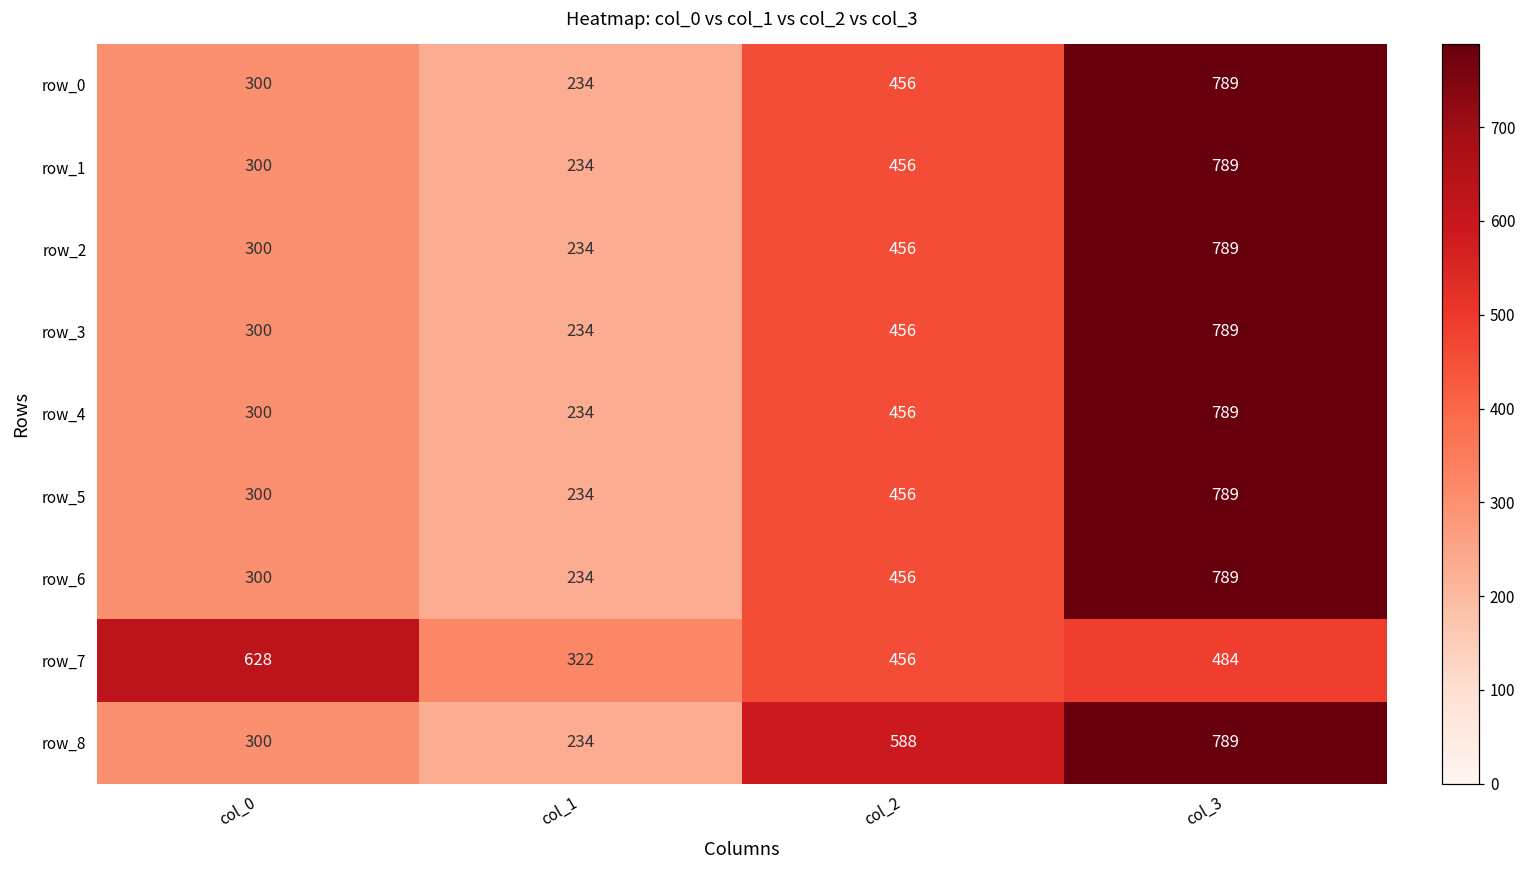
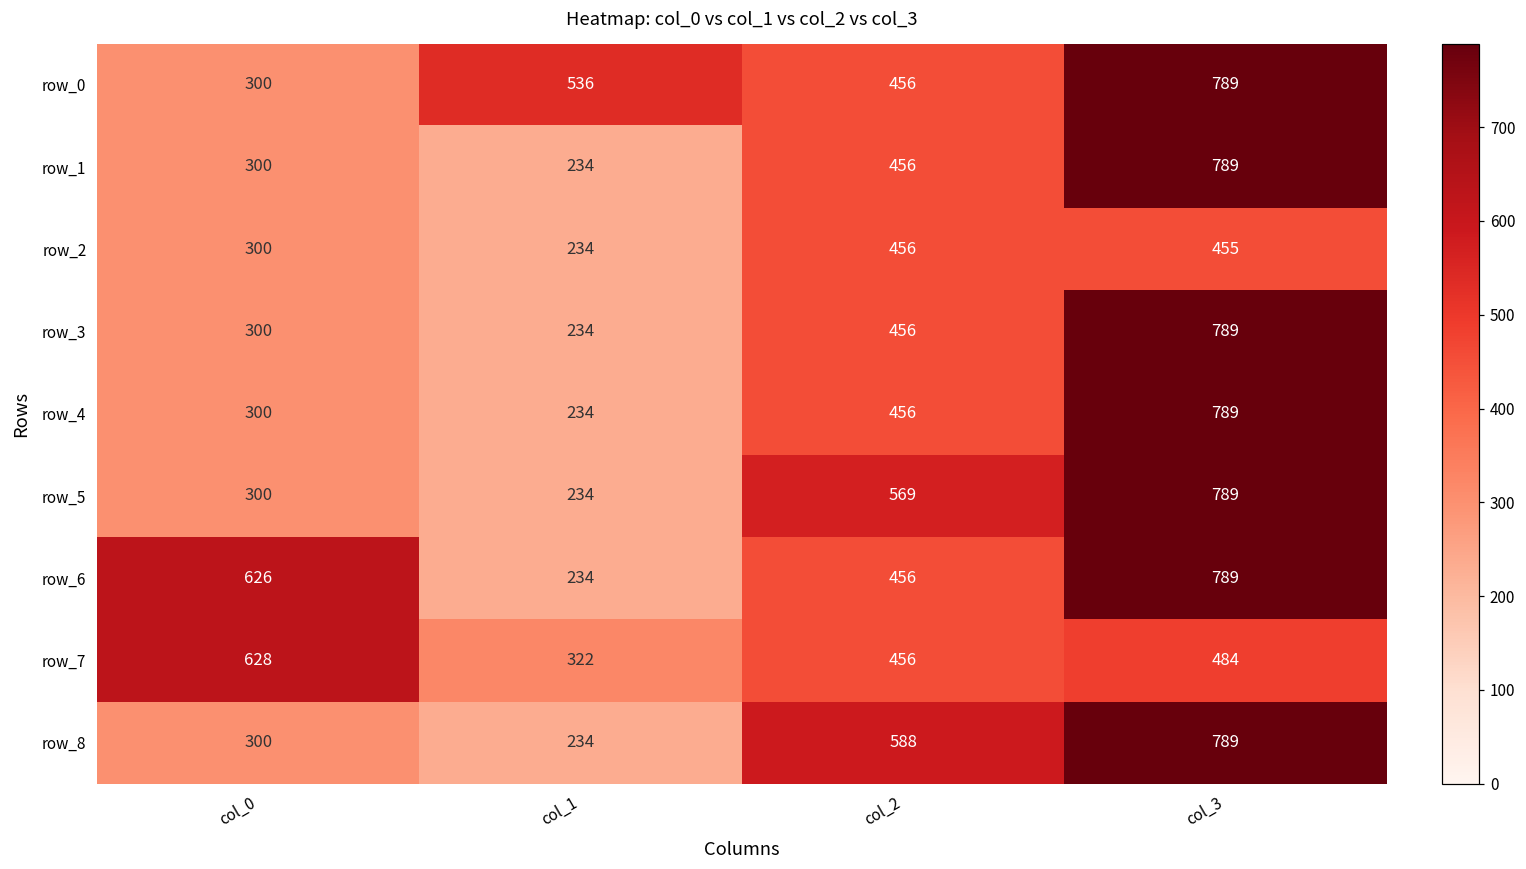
  {
    "row_0": {
      "col_0": 300,
-     "col_1": 234,
+     "col_1": 536,
      "col_2": 456,
      "col_3": 789
    },
    "row_1": {
      "col_0": 300,
      "col_1": 234,
      "col_2": 456,
      "col_3": 789
    },
    "row_2": {
      "col_0": 300,
      "col_1": 234,
      "col_2": 456,
-     "col_3": 789
+     "col_3": 455
    },
    "row_3": {
      "col_0": 300,
      "col_1": 234,
      "col_2": 456,
      "col_3": 789
    },
    "row_4": {
      "col_0": 300,
      "col_1": 234,
      "col_2": 456,
      "col_3": 789
    },
    "row_5": {
      "col_0": 300,
      "col_1": 234,
-     "col_2": 456,
+     "col_2": 569,
      "col_3": 789
    },
    "row_6": {
-     "col_0": 300,
+     "col_0": 626,
      "col_1": 234,
      "col_2": 456,
      "col_3": 789
    },
    "row_7": {
      "col_0": 628,
      "col_1": 322,
      "col_2": 456,
      "col_3": 484
    },
    "row_8": {
      "col_0": 300,
      "col_1": 234,
      "col_2": 588,
      "col_3": 789
    }
  }
